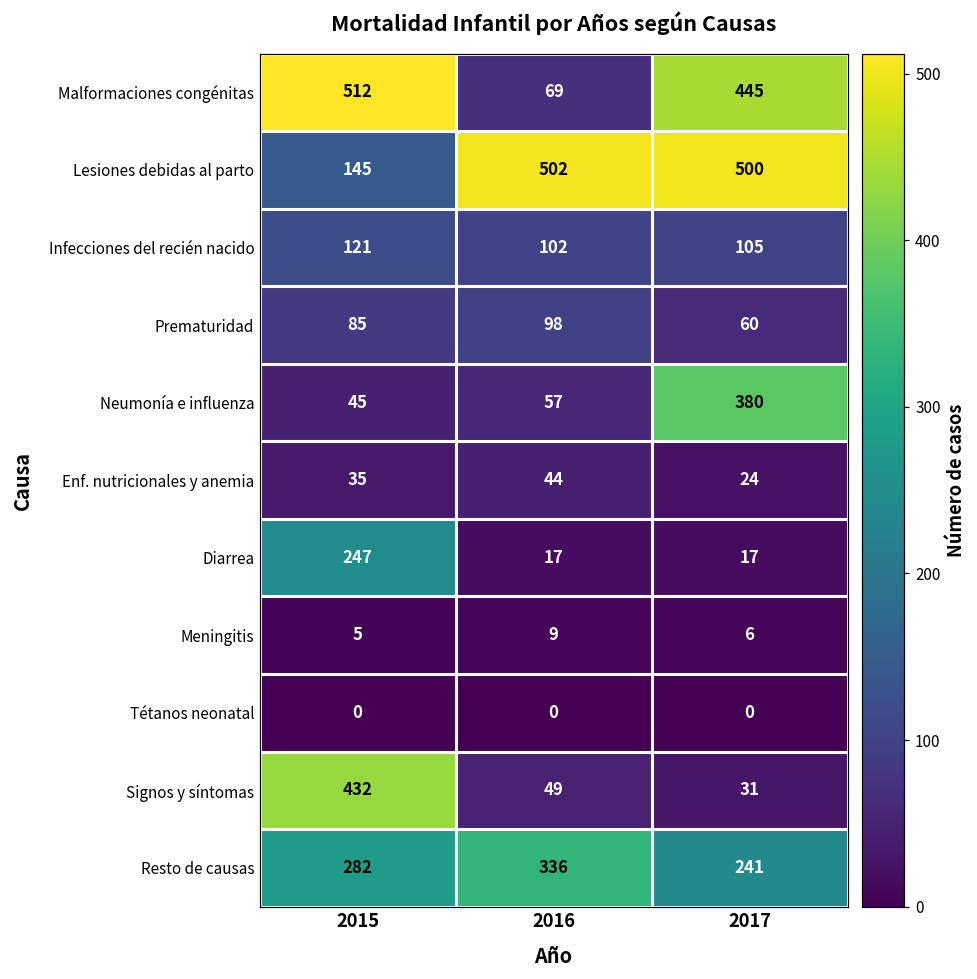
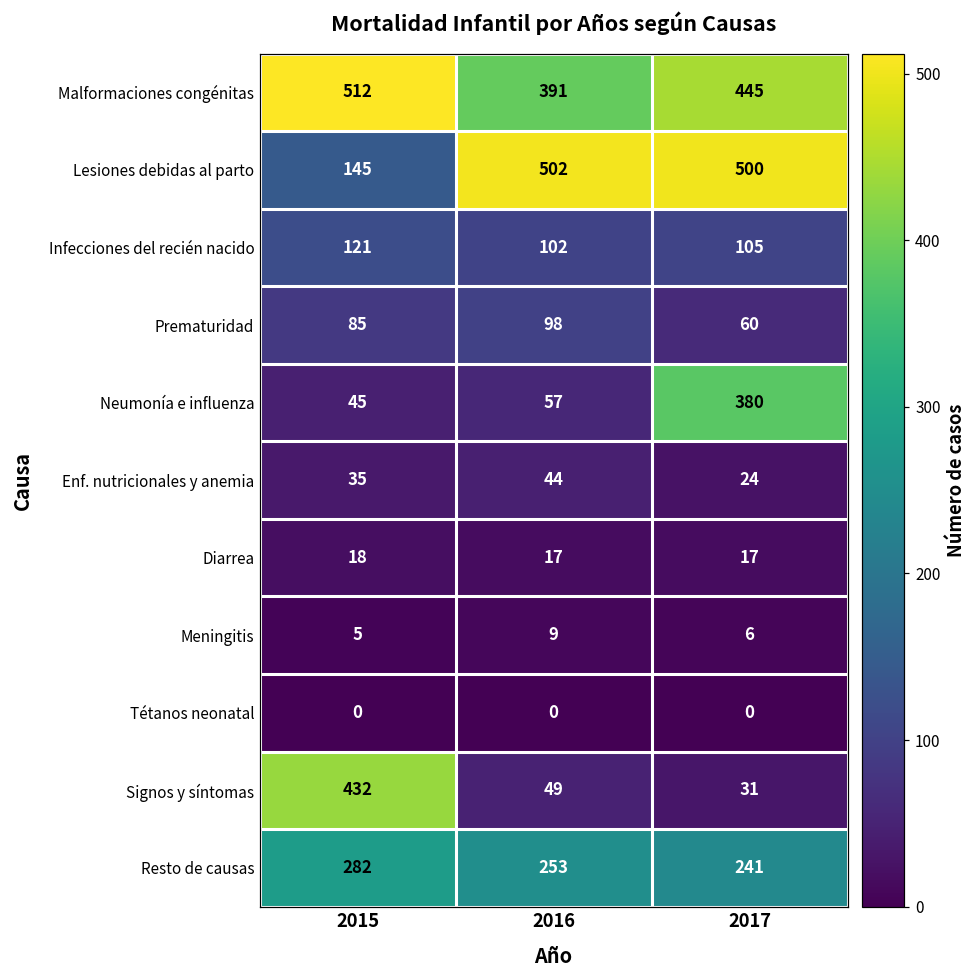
  {
    "Malformaciones congénitas": {
      "2015": 512,
-     "2016": 69,
+     "2016": 391,
      "2017": 445
    },
    "Lesiones debidas al parto": {
      "2015": 145,
      "2016": 502,
      "2017": 500
    },
    "Infecciones del recién nacido": {
      "2015": 121,
      "2016": 102,
      "2017": 105
    },
    "Prematuridad": {
      "2015": 85,
      "2016": 98,
      "2017": 60
    },
    "Neumonía e influenza": {
      "2015": 45,
      "2016": 57,
      "2017": 380
    },
    "Enf. nutricionales y anemia": {
      "2015": 35,
      "2016": 44,
      "2017": 24
    },
    "Diarrea": {
-     "2015": 247,
+     "2015": 18,
      "2016": 17,
      "2017": 17
    },
    "Meningitis": {
      "2015": 5,
      "2016": 9,
      "2017": 6
    },
    "Tétanos neonatal": {
      "2015": 0,
      "2016": 0,
      "2017": 0
    },
    "Signos y síntomas": {
      "2015": 432,
      "2016": 49,
      "2017": 31
    },
    "Resto de causas": {
      "2015": 282,
-     "2016": 336,
+     "2016": 253,
      "2017": 241
    }
  }
